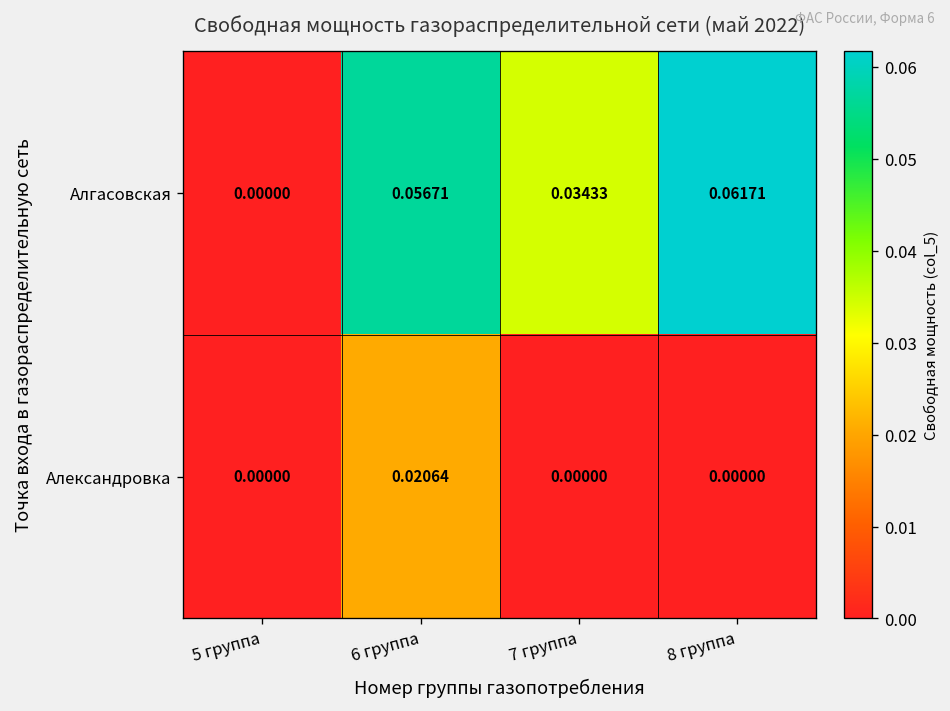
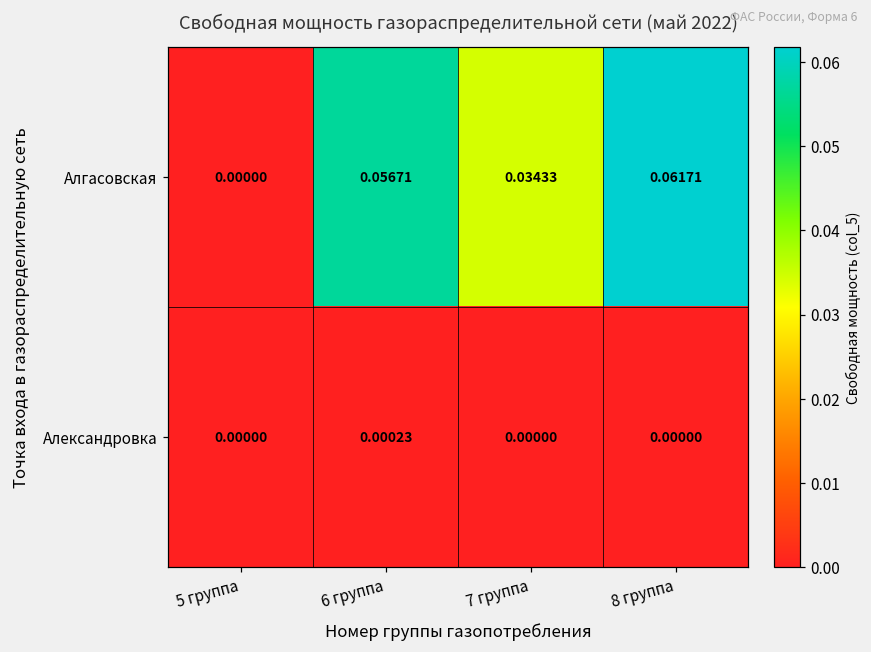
  {
    "Алгасовская": {
      "5 группа": 0.00000,
      "6 группа": 0.05671,
      "7 группа": 0.03433,
      "8 группа": 0.06171
    },
    "Александровка": {
      "5 группа": 0.00000,
-     "6 группа": 0.02064,
+     "6 группа": 0.00023,
      "7 группа": 0.00000,
      "8 группа": 0.00000
    }
  }
